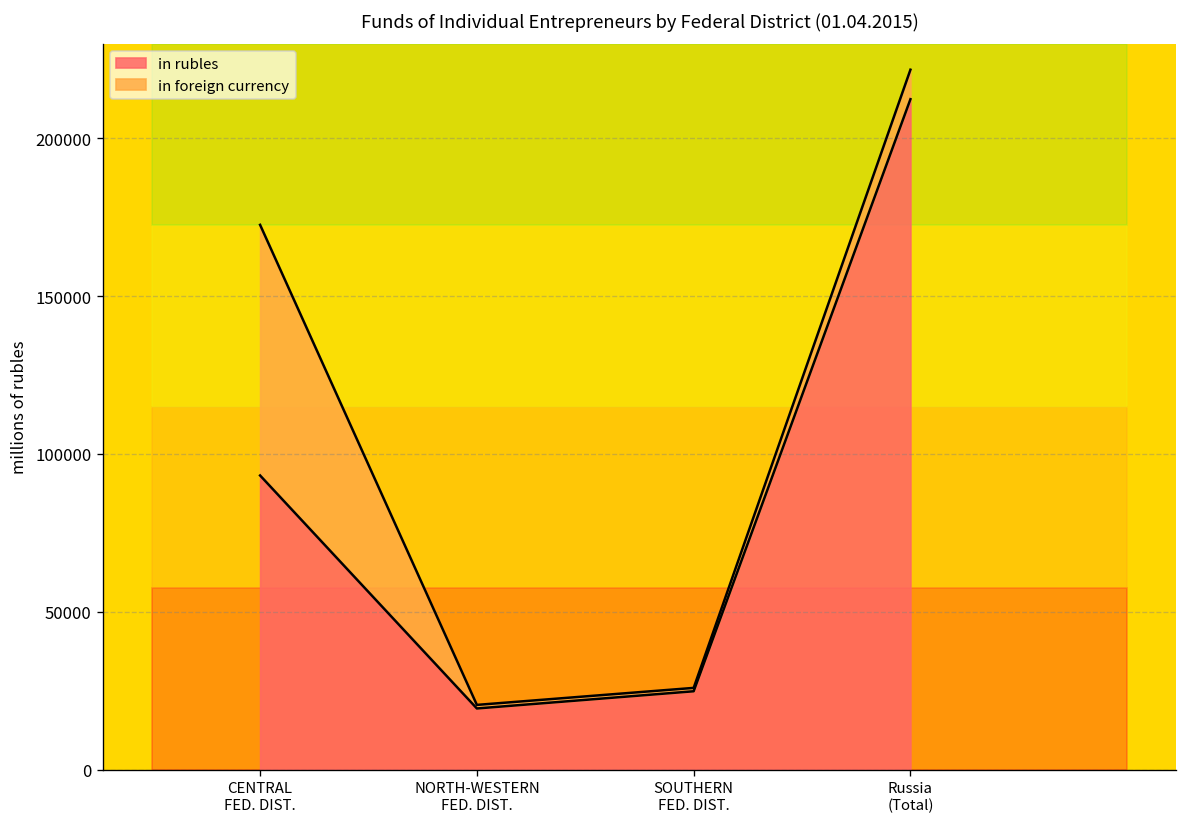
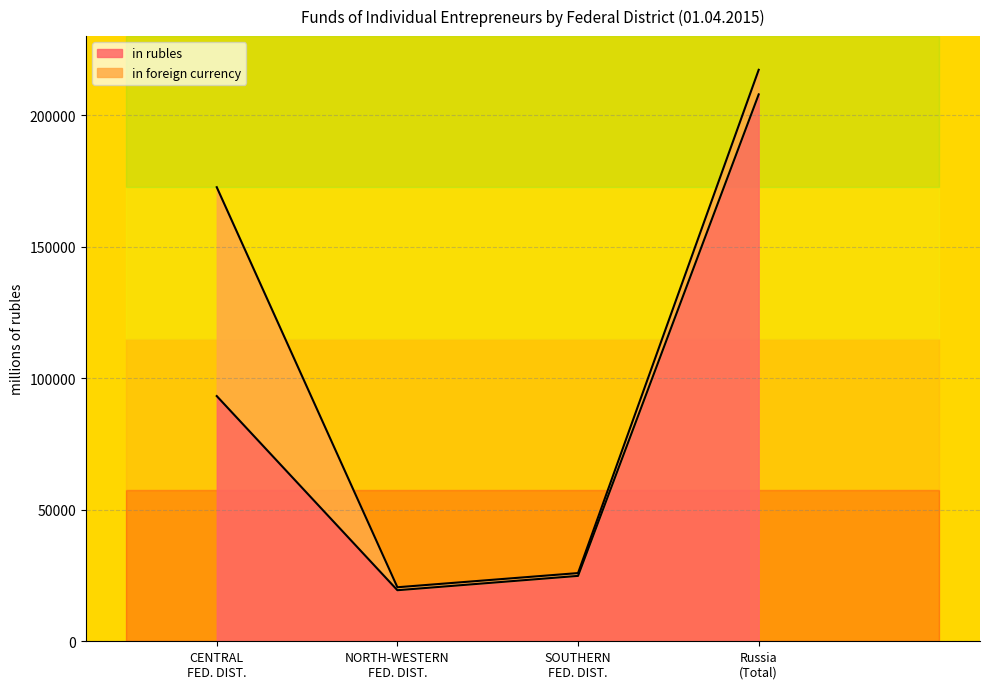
  {
    "in rubles": {
      "CENTRAL FED. DIST.": 93000,
      "NORTH-WESTERN FED. DIST.": 19000,
      "SOUTHERN FED. DIST.": 25000,
-     "Russia (Total)": 212000
+     "Russia (Total)": 208000
    },
    "in foreign currency": {
      "CENTRAL FED. DIST.": 79000,
      "NORTH-WESTERN FED. DIST.": 1000,
      "SOUTHERN FED. DIST.": 1000,
      "Russia (Total)": 9000
    }
  }
